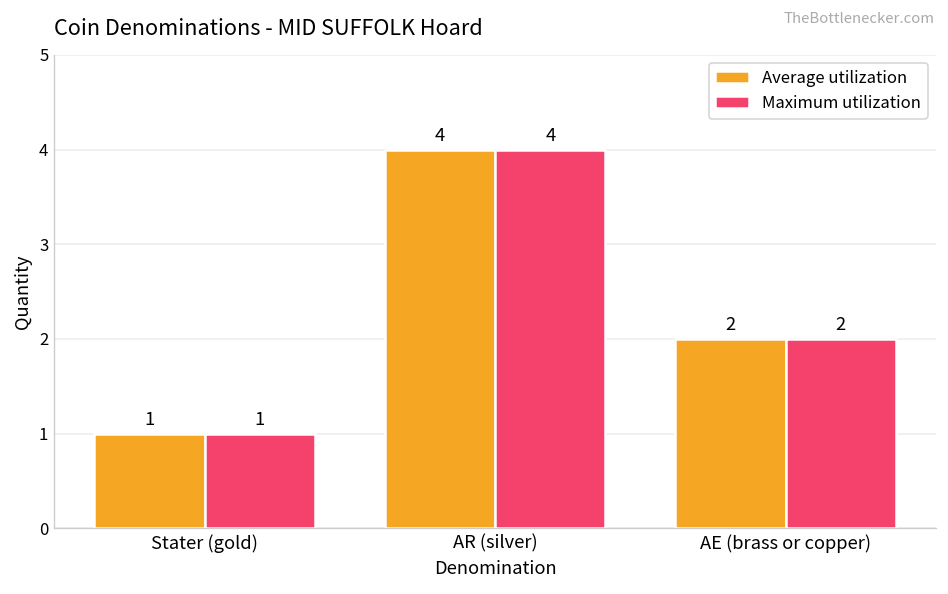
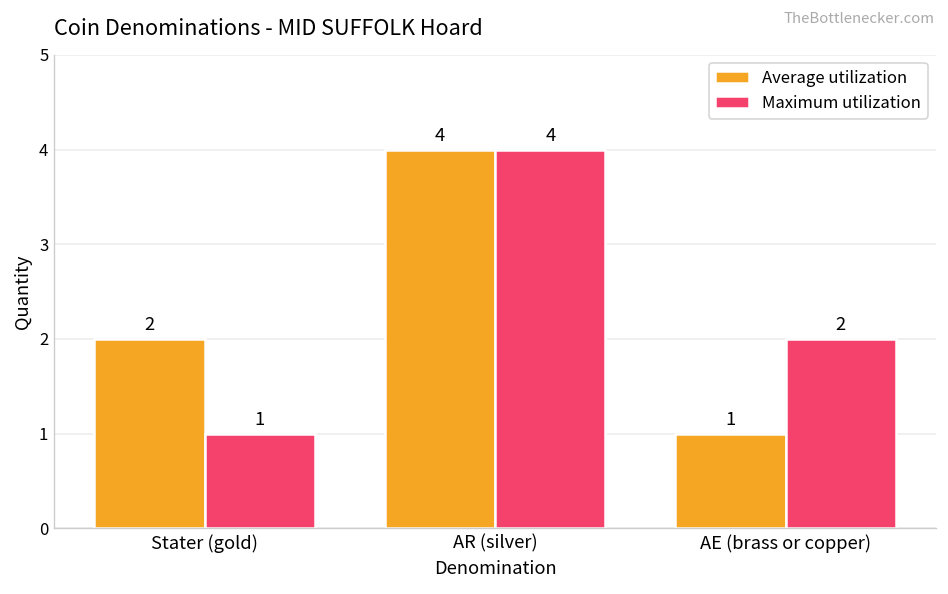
  {
    "Average utilization": {
-     "Stater (gold)": 1,
+     "Stater (gold)": 2,
      "AR (silver)": 4,
-     "AE (brass or copper)": 2
+     "AE (brass or copper)": 1
    },
    "Maximum utilization": {
      "Stater (gold)": 1,
      "AR (silver)": 4,
      "AE (brass or copper)": 2
    }
  }
